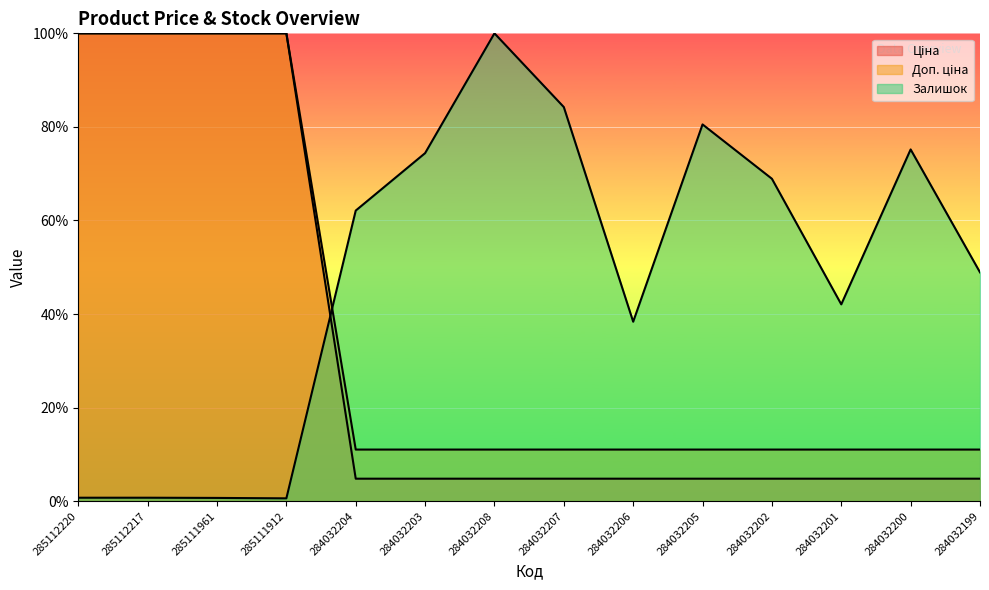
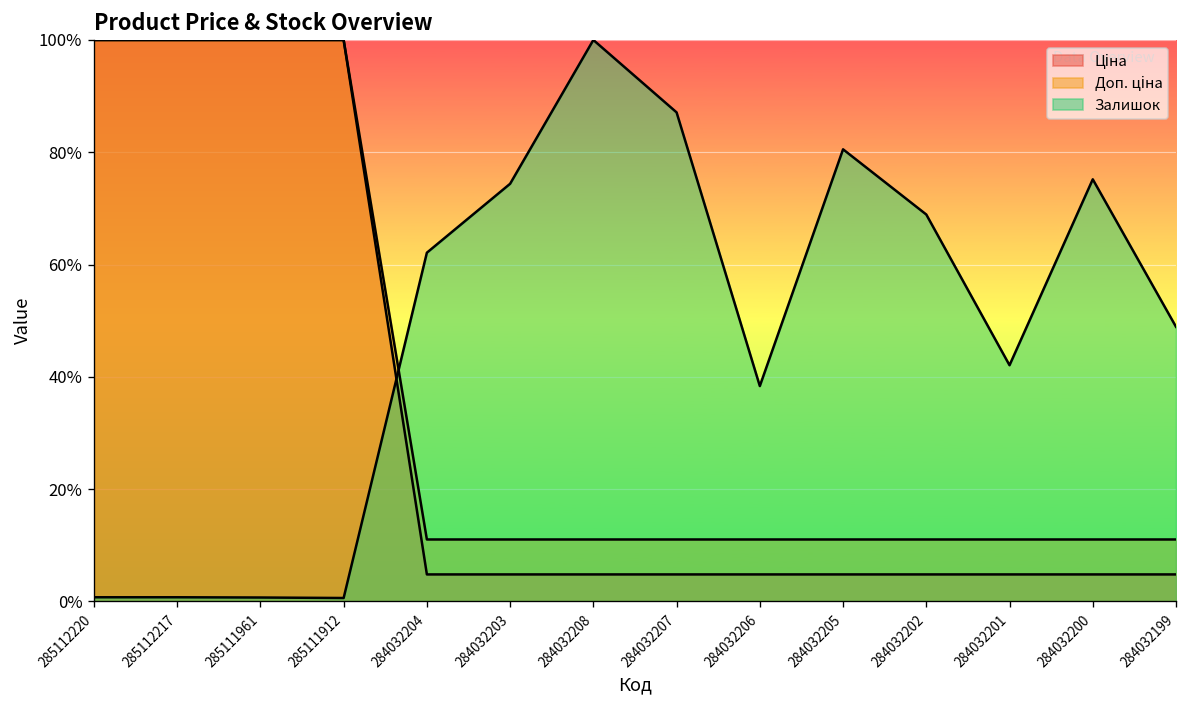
  {
    "Ціна": {
      "284032204": "5%",
      "284032203": "5%",
      "284032208": "5%",
      "284032207": "5%",
      "284032206": "5%",
      "284032205": "5%",
      "284032202": "5%",
      "284032201": "5%",
      "284032200": "5%",
      "284032199": "5%"
    },
    "Доп. ціна": {
      "284032204": "11%",
      "284032203": "11%",
      "284032208": "11%",
      "284032207": "11%",
      "284032206": "11%",
      "284032205": "11%",
      "284032202": "11%",
      "284032201": "11%",
      "284032200": "11%",
      "284032199": "11%"
    },
    "Залишок": {
      "285112220": "1%",
      "285112217": "1%",
      "285111961": "1%",
      "285111912": "1%",
      "284032204": "62%",
      "284032203": "74%",
      "284032208": "100%",
-     "284032207": "84%",
+     "284032207": "87%",
      "284032206": "38%",
      "284032205": "81%",
      "284032202": "69%",
      "284032201": "42%",
      "284032200": "75%",
      "284032199": "49%"
    }
  }
